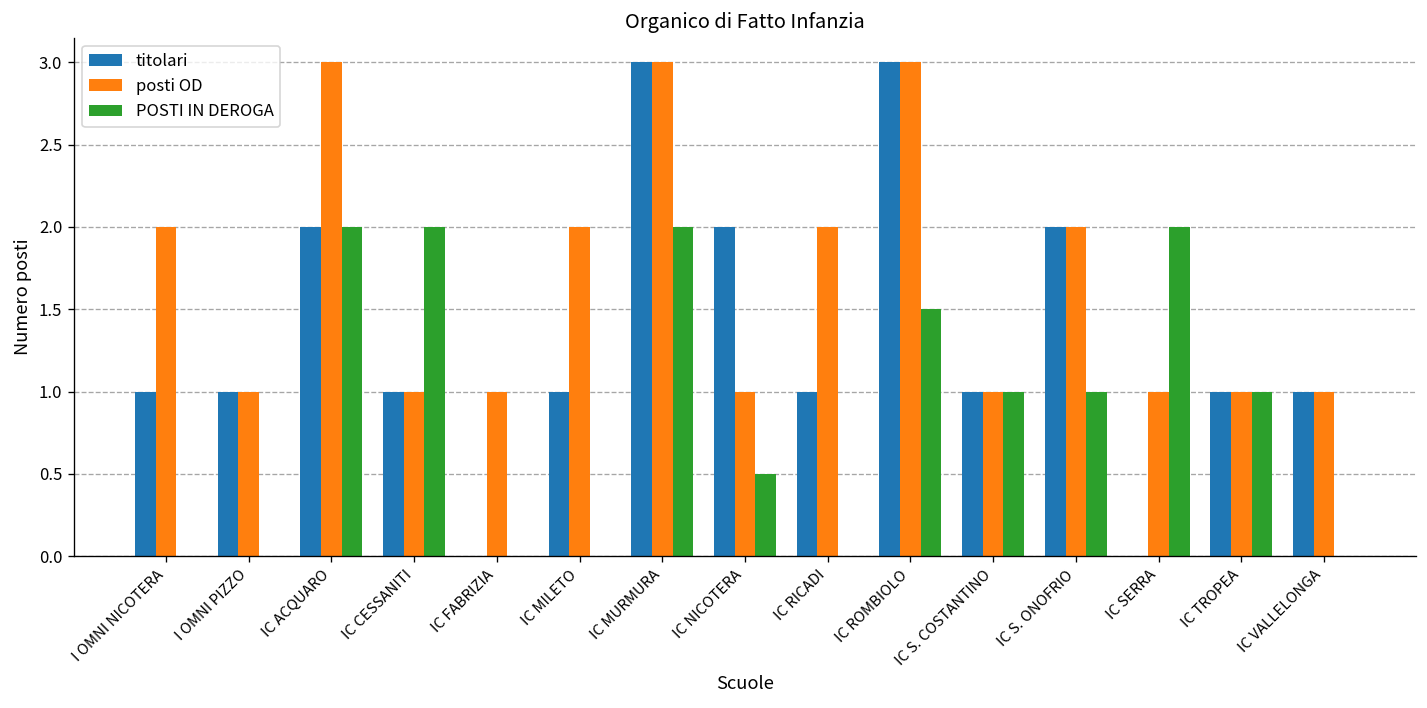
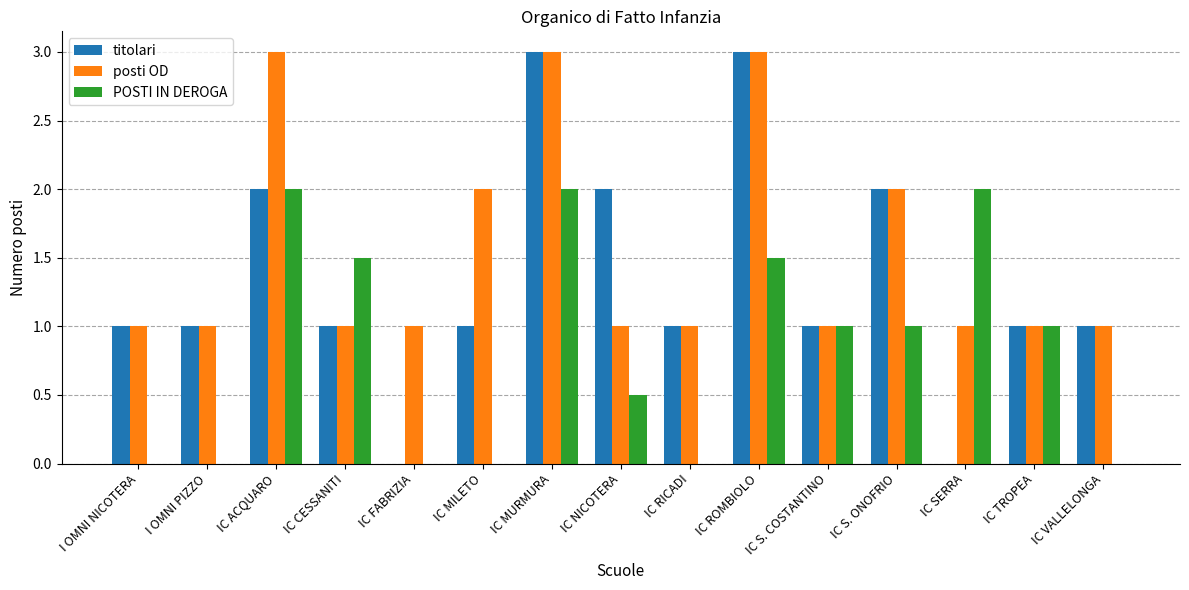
  {
    "titolari": {
      "I OMNI NICOTERA": 1.0,
      "I OMNI PIZZO": 1.0,
      "IC ACQUARO": 2.0,
      "IC CESSANITI": 1.0,
      "IC FABRIZIA": 0.0,
      "IC MILETO": 1.0,
      "IC MURMURA": 3.0,
      "IC NICOTERA": 2.0,
      "IC RICADI": 1.0,
      "IC ROMBIOLO": 3.0,
      "IC S. COSTANTINO": 1.0,
      "IC S. ONOFRIO": 2.0,
      "IC SERRA": 0.0,
      "IC TROPEA": 1.0,
      "IC VALLELONGA": 1.0
    },
    "posti OD": {
-     "I OMNI NICOTERA": 2,
+     "I OMNI NICOTERA": 1,
      "I OMNI PIZZO": 1,
      "IC ACQUARO": 3,
      "IC CESSANITI": 1,
      "IC FABRIZIA": 1,
      "IC MILETO": 2,
      "IC MURMURA": 3,
      "IC NICOTERA": 1,
-     "IC RICADI": 2,
+     "IC RICADI": 1,
      "IC ROMBIOLO": 3,
      "IC S. COSTANTINO": 1,
      "IC S. ONOFRIO": 2,
      "IC SERRA": 1,
      "IC TROPEA": 1,
      "IC VALLELONGA": 1
    },
    "POSTI IN DEROGA": {
      "I OMNI NICOTERA": 0.0,
      "I OMNI PIZZO": 0.0,
      "IC ACQUARO": 2.0,
-     "IC CESSANITI": 2.0,
+     "IC CESSANITI": 1.5,
      "IC FABRIZIA": 0.0,
      "IC MILETO": 0.0,
      "IC MURMURA": 2.0,
      "IC NICOTERA": 0.5,
      "IC RICADI": 0.0,
      "IC ROMBIOLO": 1.5,
      "IC S. COSTANTINO": 1.0,
      "IC S. ONOFRIO": 1.0,
      "IC SERRA": 2.0,
      "IC TROPEA": 1.0,
      "IC VALLELONGA": 0.0
    }
  }
